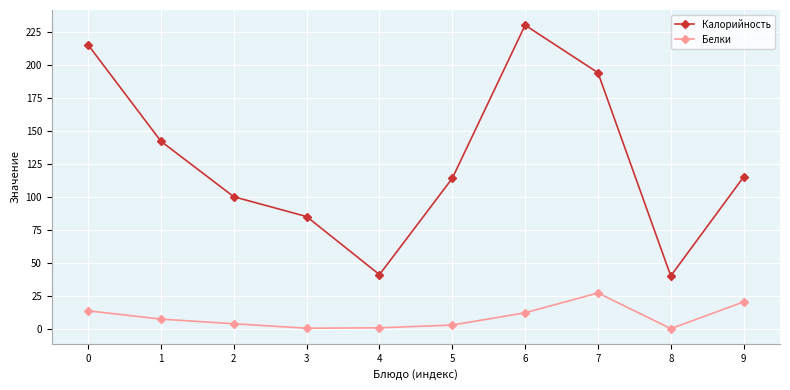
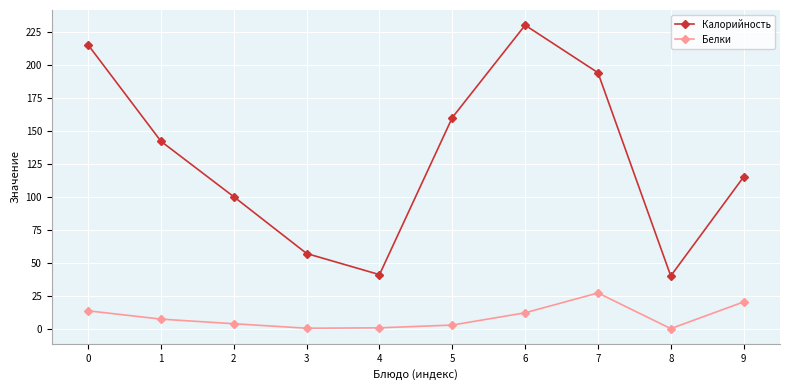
  {
    "Калорийность": {
      "0": 215,
      "1": 142,
      "2": 100,
-     "3": 85,
+     "3": 57,
      "4": 41,
-     "5": 114,
+     "5": 160,
      "6": 230,
      "7": 194,
      "8": 40,
      "9": 115
    },
    "Белки": {
      "0": 14,
      "1": 7,
      "2": 4,
      "3": 0,
      "4": 1,
      "5": 3,
      "6": 12,
      "7": 27,
      "8": 0,
      "9": 20
    }
  }
